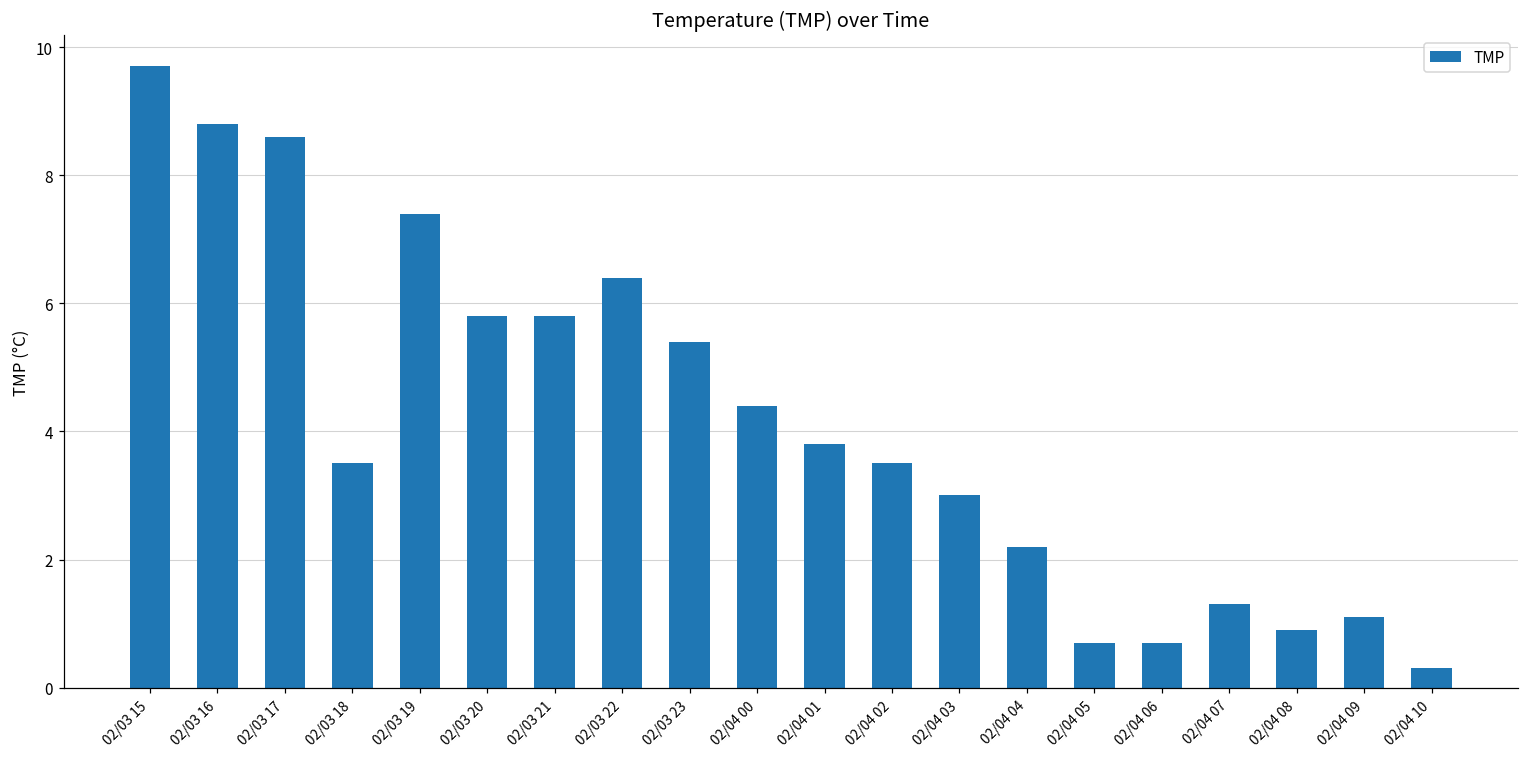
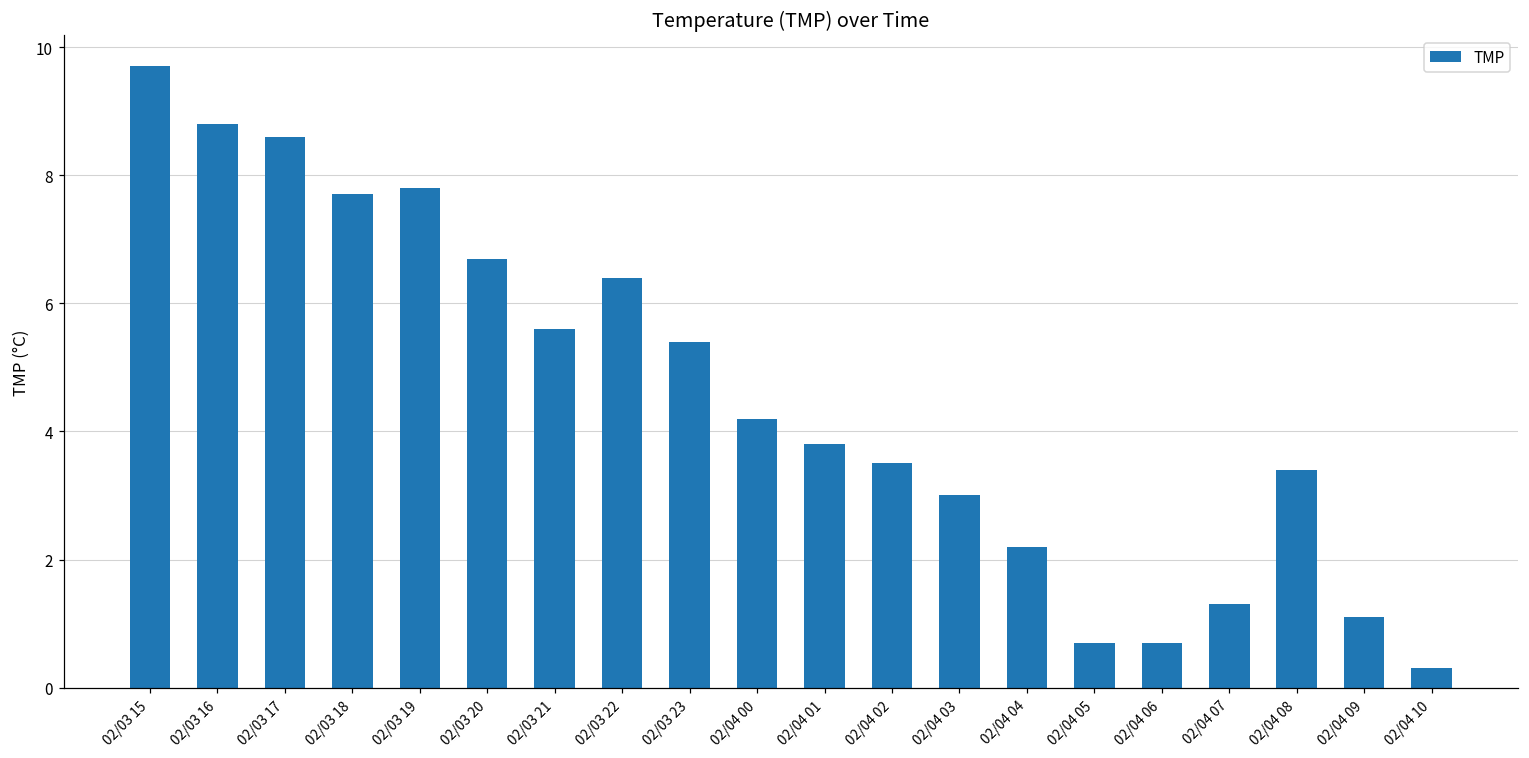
  {
    "02/03 15": 9.7,
    "02/03 16": 8.8,
    "02/03 17": 8.6,
-   "02/03 18": 3.5,
-   "02/03 19": 7.4,
-   "02/03 20": 5.8,
-   "02/03 21": 5.8,
+   "02/03 18": 7.7,
+   "02/03 19": 7.8,
+   "02/03 20": 6.7,
+   "02/03 21": 5.6,
    "02/03 22": 6.4,
    "02/03 23": 5.4,
-   "02/04 00": 4.4,
+   "02/04 00": 4.2,
    "02/04 01": 3.8,
    "02/04 02": 3.5,
    "02/04 03": 3.0,
    "02/04 04": 2.2,
    "02/04 05": 0.7,
    "02/04 06": 0.7,
    "02/04 07": 1.3,
-   "02/04 08": 0.9,
+   "02/04 08": 3.4,
    "02/04 09": 1.1,
    "02/04 10": 0.3
  }
